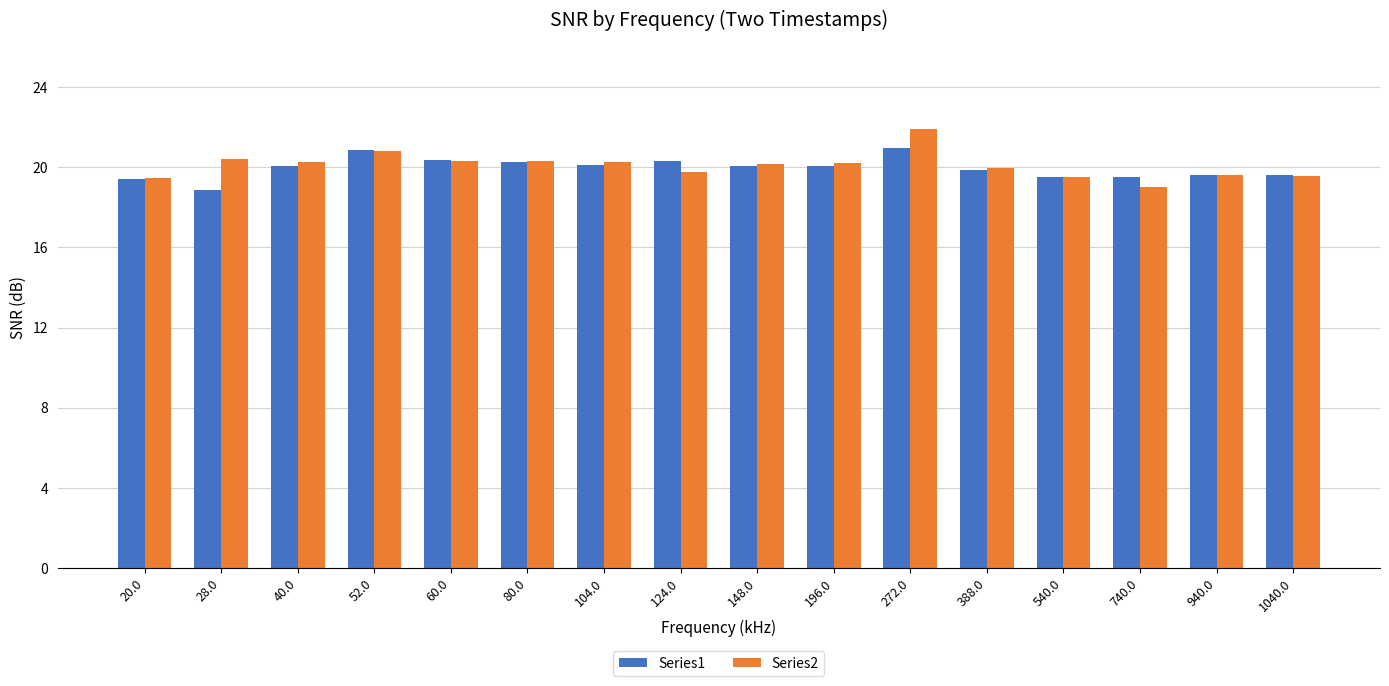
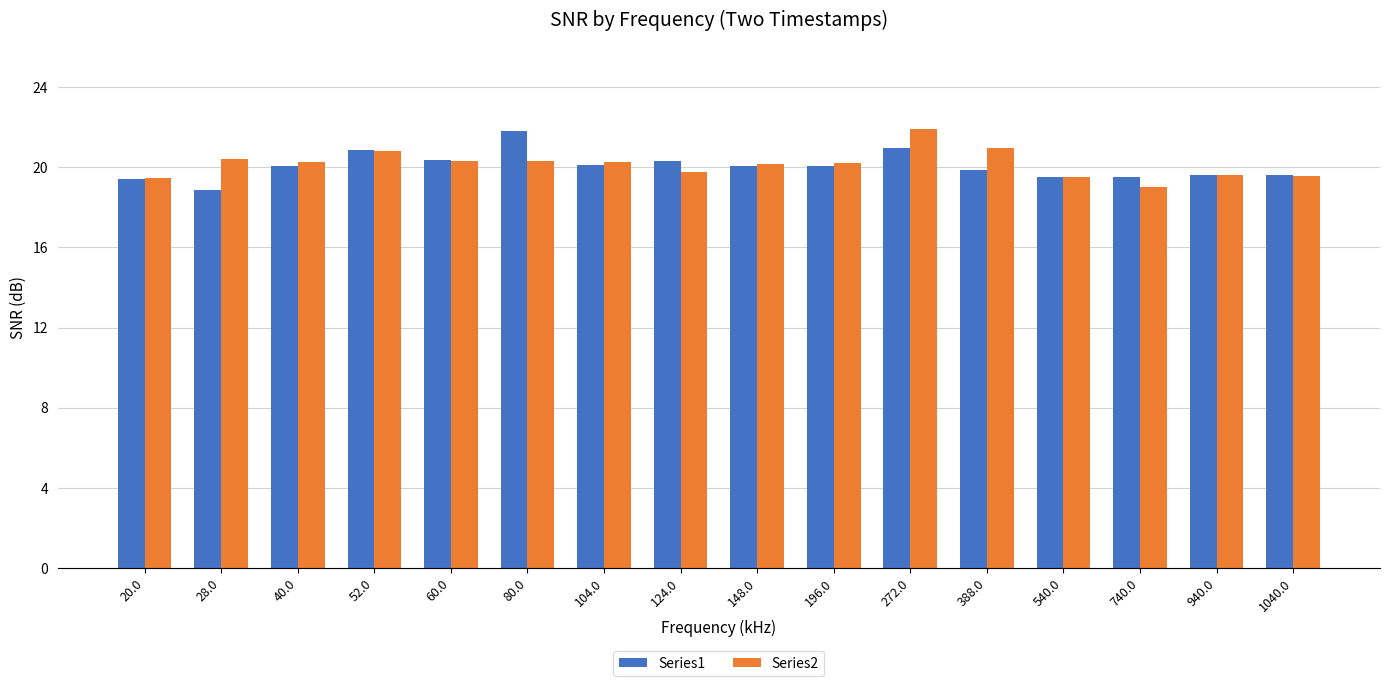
  {
    "Series1": {
      "20.0": 19.4,
      "28.0": 18.9,
      "40.0": 20.1,
      "52.0": 20.9,
      "60.0": 20.3,
-     "80.0": 20.3,
+     "80.0": 21.8,
      "104.0": 20.1,
      "124.0": 20.3,
      "148.0": 20.1,
      "196.0": 20.1,
      "272.0": 20.9,
      "388.0": 19.8,
      "540.0": 19.5,
      "740.0": 19.5,
      "940.0": 19.6,
      "1040.0": 19.6
    },
    "Series2": {
      "20.0": 19.5,
      "28.0": 20.4,
      "40.0": 20.2,
      "52.0": 20.8,
      "60.0": 20.3,
      "80.0": 20.3,
      "104.0": 20.3,
      "124.0": 19.7,
      "148.0": 20.1,
      "196.0": 20.2,
      "272.0": 21.9,
-     "388.0": 20.0,
+     "388.0": 20.9,
      "540.0": 19.5,
      "740.0": 19.0,
      "940.0": 19.6,
      "1040.0": 19.5
    }
  }
